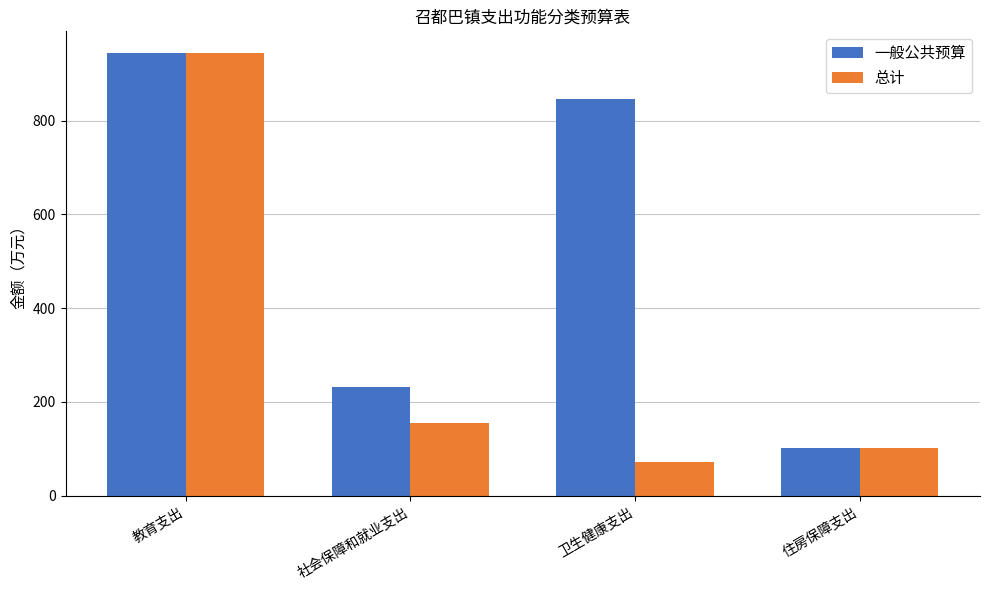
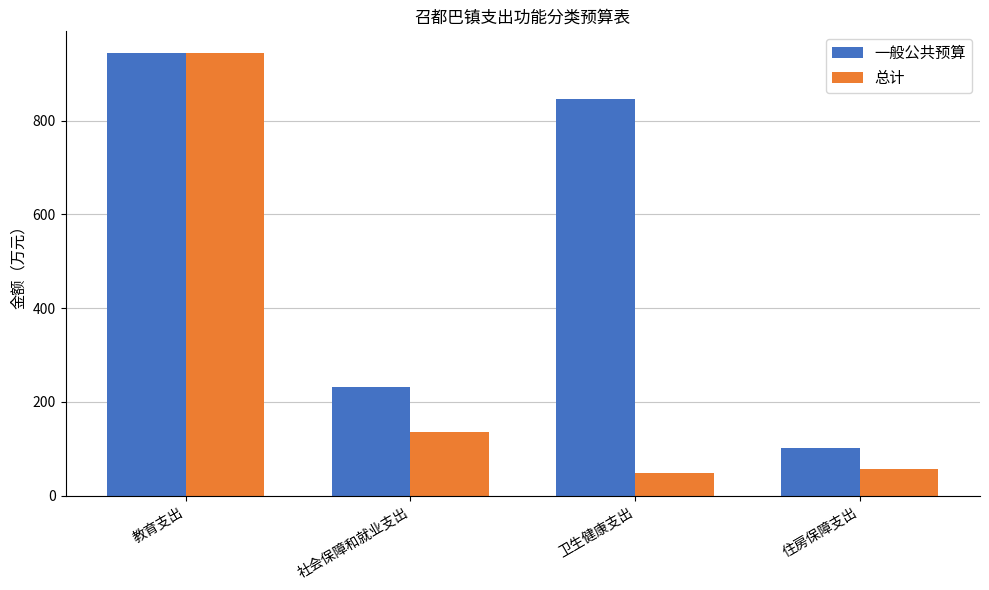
  {
    "一般公共预算": {
      "教育支出": 940,
      "社会保障和就业支出": 230,
      "卫生健康支出": 850,
      "住房保障支出": 100
    },
    "总计": {
      "教育支出": 940,
-     "社会保障和就业支出": 150,
-     "卫生健康支出": 70,
-     "住房保障支出": 100
+     "社会保障和就业支出": 140,
+     "卫生健康支出": 50,
+     "住房保障支出": 60
    }
  }
